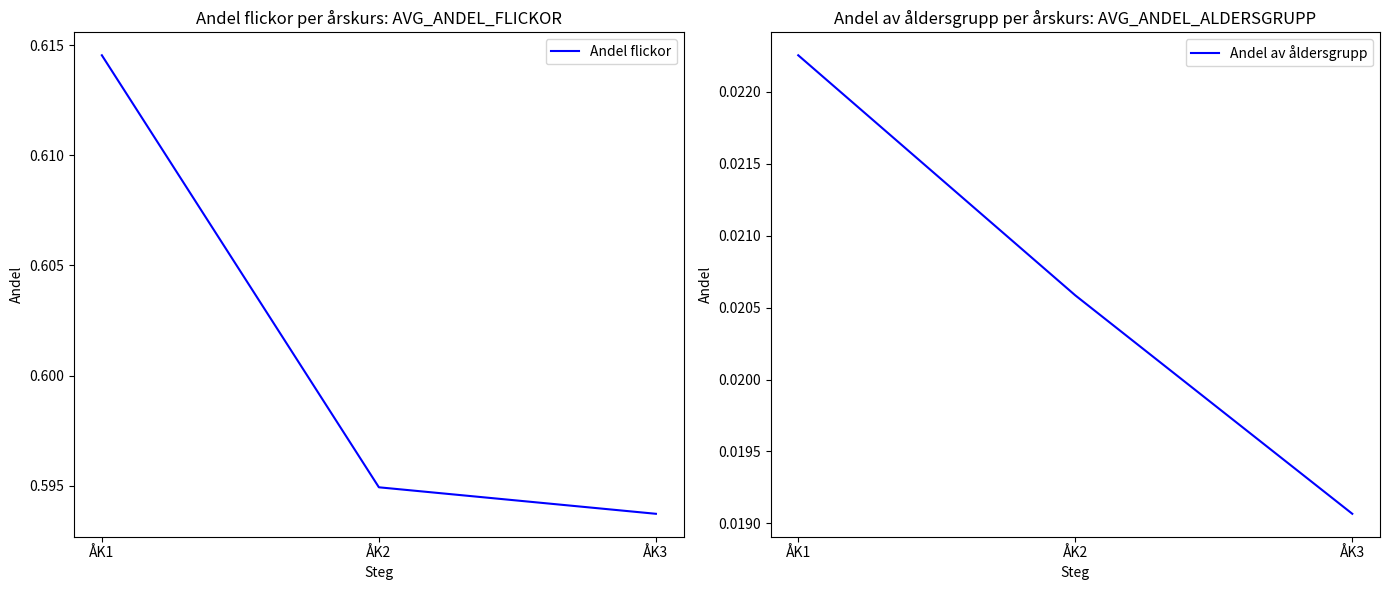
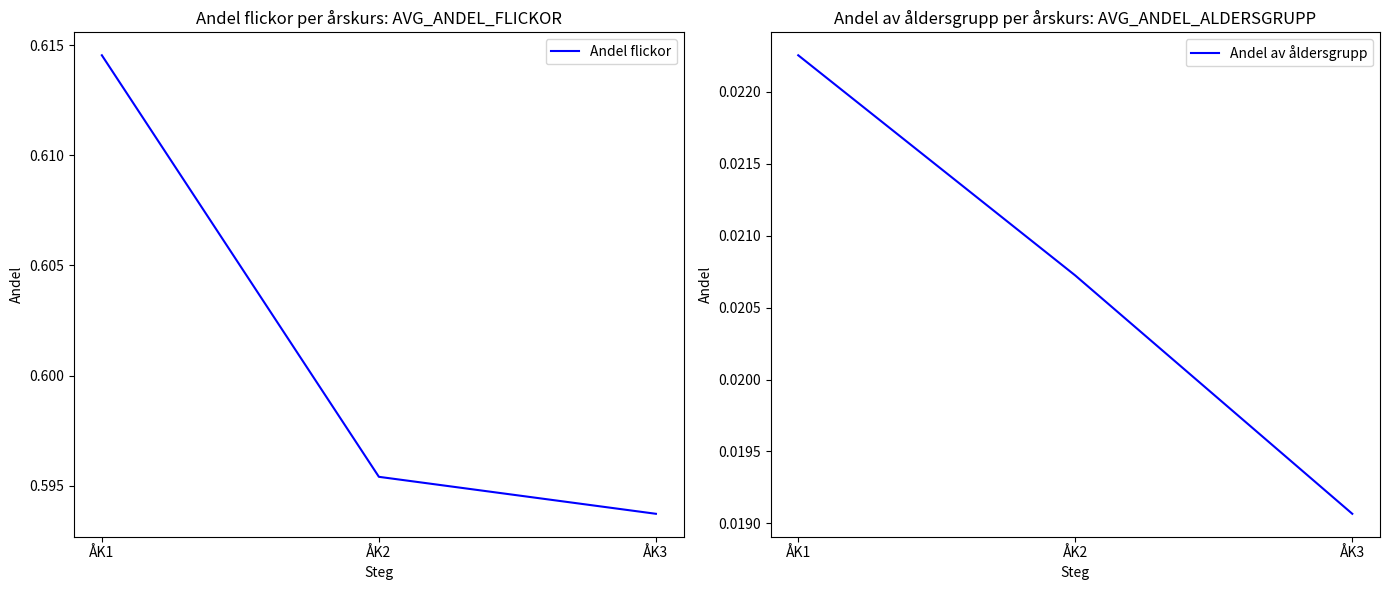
  {
    "Andel flickor per årskurs: AVG_ANDEL_FLICKOR": {
      "ÅK1": 0.6145,
-     "ÅK2": 0.5949,
+     "ÅK2": 0.5954,
      "ÅK3": 0.5937
    },
    "Andel av åldersgrupp per årskurs: AVG_ANDEL_ALDERSGRUPP": {
      "ÅK1": 0.02225,
-     "ÅK2": 0.02059,
+     "ÅK2": 0.02072,
      "ÅK3": 0.01907
    }
  }
